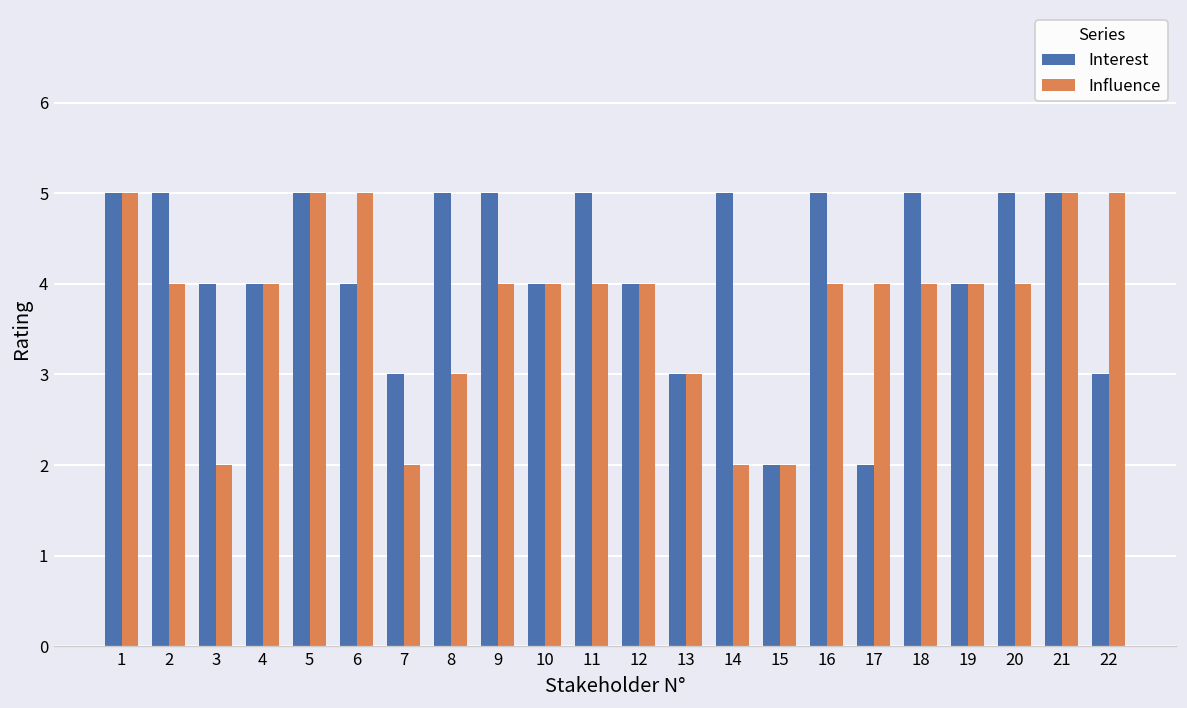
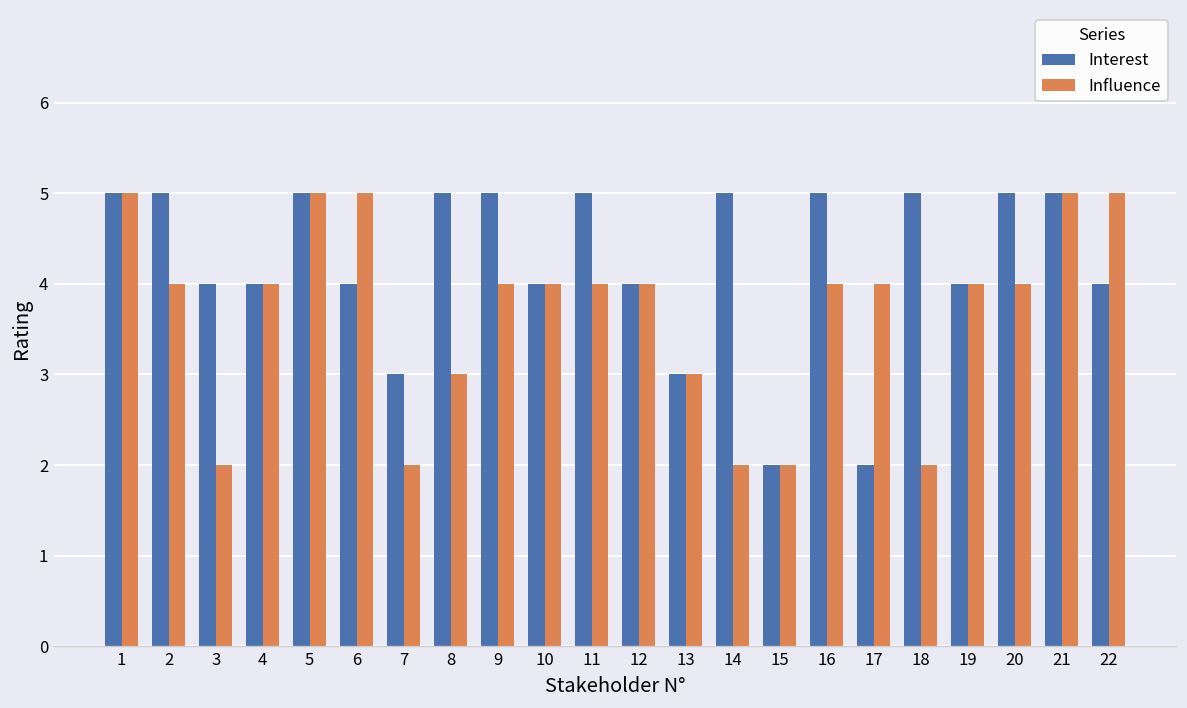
  {
    "Interest": {
      "1": 5,
      "2": 5,
      "3": 4,
      "4": 4,
      "5": 5,
      "6": 4,
      "7": 3,
      "8": 5,
      "9": 5,
      "10": 4,
      "11": 5,
      "12": 4,
      "13": 3,
      "14": 5,
      "15": 2,
      "16": 5,
      "17": 2,
      "18": 5,
      "19": 4,
      "20": 5,
      "21": 5,
-     "22": 3
+     "22": 4
    },
    "Influence": {
      "1": 5,
      "2": 4,
      "3": 2,
      "4": 4,
      "5": 5,
      "6": 5,
      "7": 2,
      "8": 3,
      "9": 4,
      "10": 4,
      "11": 4,
      "12": 4,
      "13": 3,
      "14": 2,
      "15": 2,
      "16": 4,
      "17": 4,
-     "18": 4,
+     "18": 2,
      "19": 4,
      "20": 4,
      "21": 5,
      "22": 5
    }
  }
